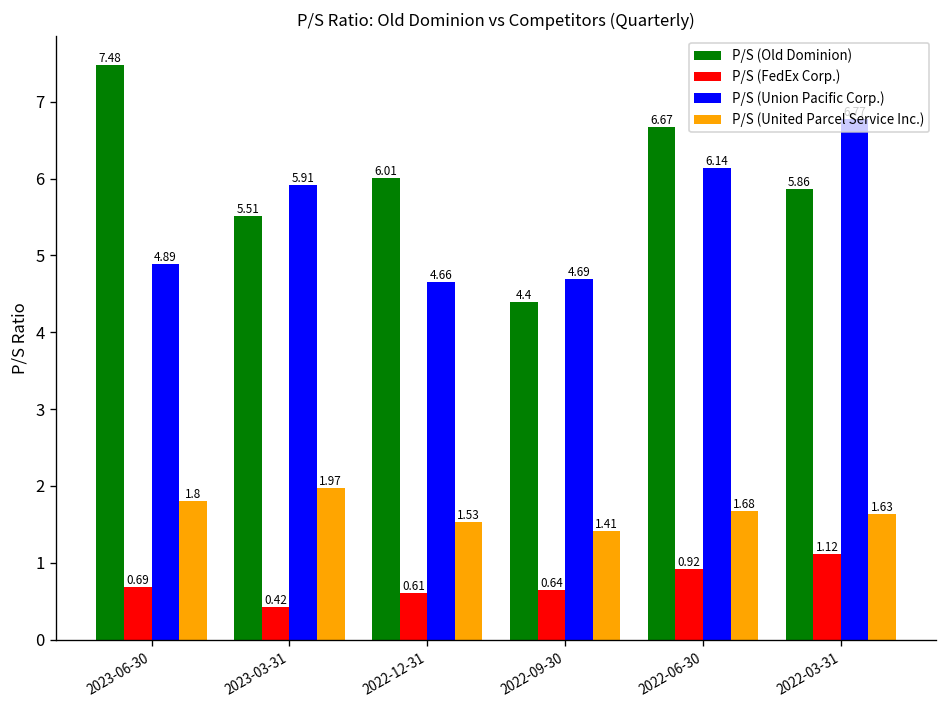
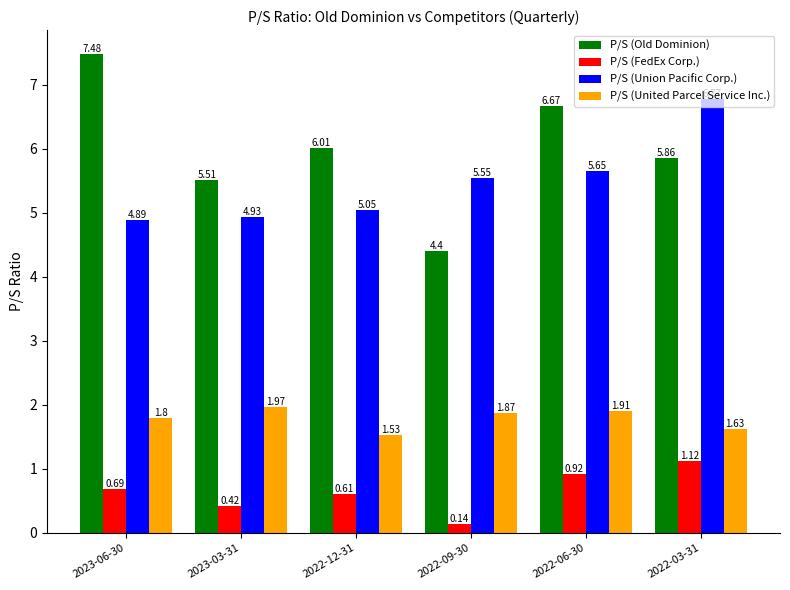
  {
    "P/S (Old Dominion)": {
      "2023-06-30": 7.48,
      "2023-03-31": 5.51,
      "2022-12-31": 6.01,
      "2022-09-30": 4.4,
      "2022-06-30": 6.67,
      "2022-03-31": 5.86
    },
    "P/S (FedEx Corp.)": {
      "2023-06-30": 0.69,
      "2023-03-31": 0.42,
      "2022-12-31": 0.61,
-     "2022-09-30": 0.64,
+     "2022-09-30": 0.14,
      "2022-06-30": 0.92,
      "2022-03-31": 1.12
    },
    "P/S (Union Pacific Corp.)": {
      "2023-06-30": 4.89,
-     "2023-03-31": 5.91,
-     "2022-12-31": 4.66,
-     "2022-09-30": 4.69,
-     "2022-06-30": 6.14
+     "2023-03-31": 4.93,
+     "2022-12-31": 5.05,
+     "2022-09-30": 5.55,
+     "2022-06-30": 5.65
    },
    "P/S (United Parcel Service Inc.)": {
      "2023-06-30": 1.8,
      "2023-03-31": 1.97,
      "2022-12-31": 1.53,
-     "2022-09-30": 1.41,
-     "2022-06-30": 1.68,
+     "2022-09-30": 1.87,
+     "2022-06-30": 1.91,
      "2022-03-31": 1.63
    }
  }
